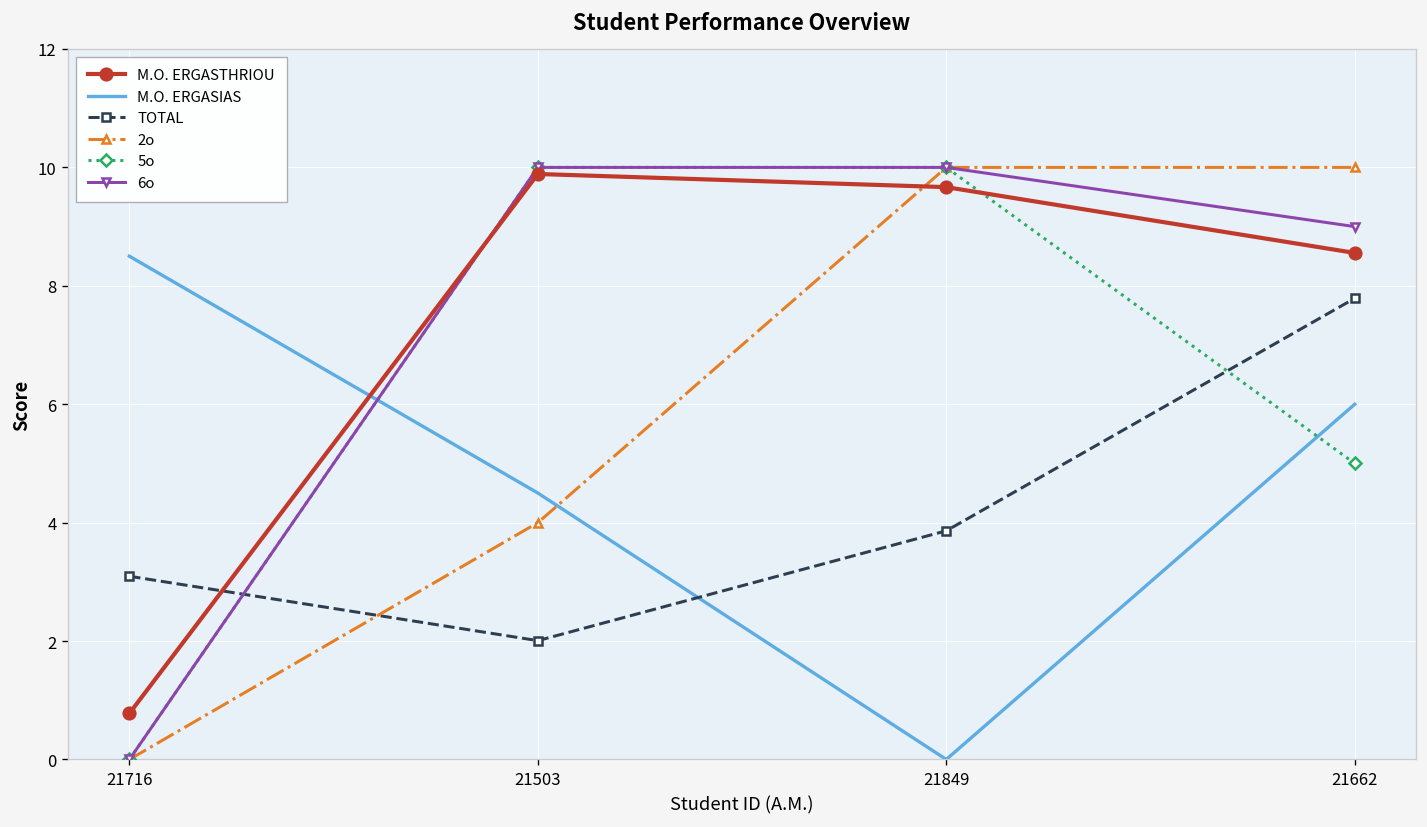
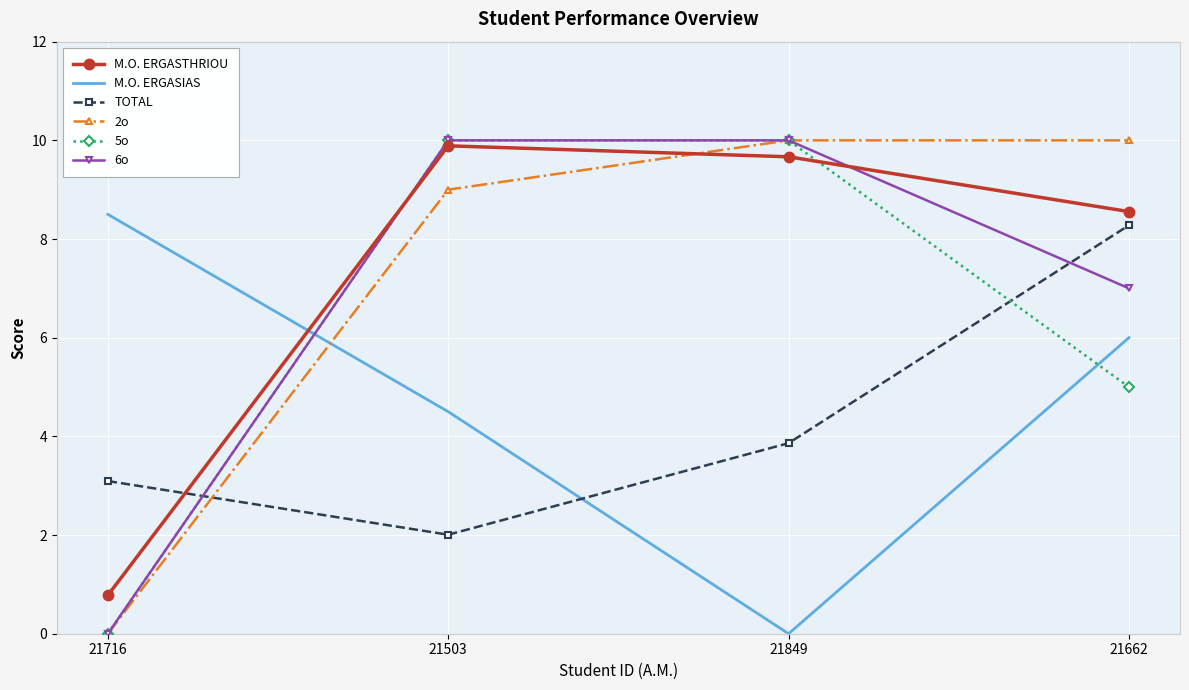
  {
    "M.O. ERGASTHRIOU": {
      "21716": 0.8,
      "21503": 9.9,
      "21849": 9.7,
      "21662": 8.6
    },
    "M.O. ERGASIAS": {
      "21716": 8.5,
      "21503": 4.5,
      "21849": 0.0,
      "21662": 6.0
    },
    "TOTAL": {
      "21716": 3.1,
      "21503": 2.0,
      "21849": 3.9,
-     "21662": 7.8
+     "21662": 8.3
    },
    "2o": {
-     "21503": 4,
+     "21503": 9,
      "21662": 10
    },
    "5o": {
      "21662": 5.0
    },
    "6o": {
-     "21662": 9
+     "21662": 7
    }
  }
